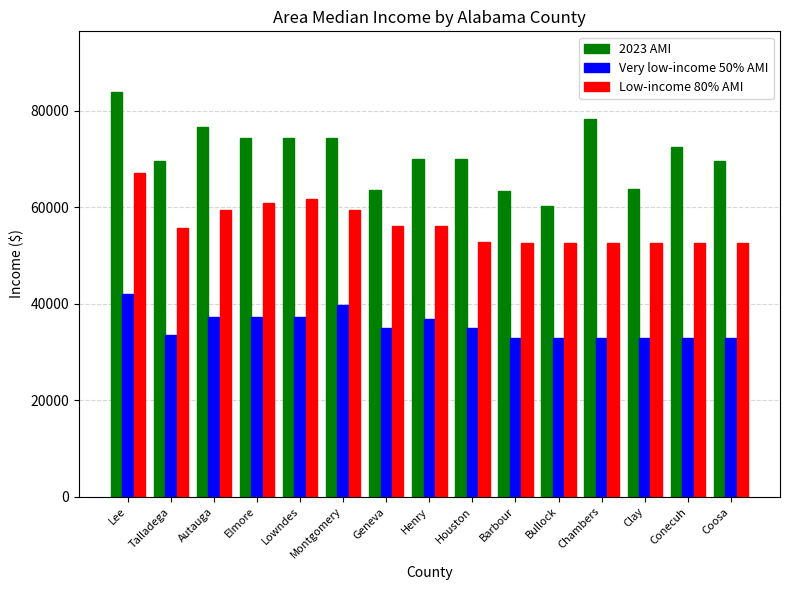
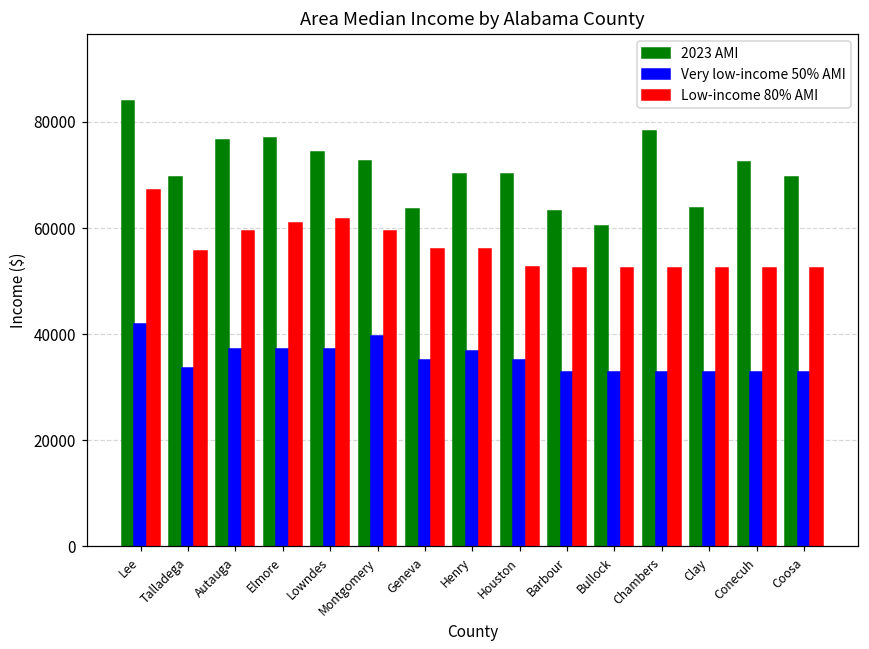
  {
    "2023 AMI": {
      "Lee": 84000,
      "Talladega": 70000,
      "Autauga": 77000,
-     "Elmore": 74000,
+     "Elmore": 77000,
      "Lowndes": 74000,
-     "Montgomery": 74000,
+     "Montgomery": 73000,
      "Geneva": 64000,
      "Henry": 70000,
      "Houston": 70000,
      "Barbour": 63000,
      "Bullock": 60000,
      "Chambers": 78000,
      "Clay": 64000,
      "Conecuh": 72000,
      "Coosa": 70000
    },
    "Very low-income 50% AMI": {
      "Lee": 42000,
      "Talladega": 34000,
      "Autauga": 37000,
      "Elmore": 37000,
      "Lowndes": 37000,
      "Montgomery": 40000,
      "Geneva": 35000,
      "Henry": 37000,
      "Houston": 35000,
      "Barbour": 33000,
      "Bullock": 33000,
      "Chambers": 33000,
      "Clay": 33000,
      "Conecuh": 33000,
      "Coosa": 33000
    },
    "Low-income 80% AMI": {
      "Lee": 67000,
      "Talladega": 56000,
      "Autauga": 60000,
      "Elmore": 61000,
      "Lowndes": 62000,
      "Montgomery": 60000,
      "Geneva": 56000,
      "Henry": 56000,
      "Houston": 53000,
      "Barbour": 53000,
      "Bullock": 53000,
      "Chambers": 53000,
      "Clay": 53000,
      "Conecuh": 53000,
      "Coosa": 53000
    }
  }
